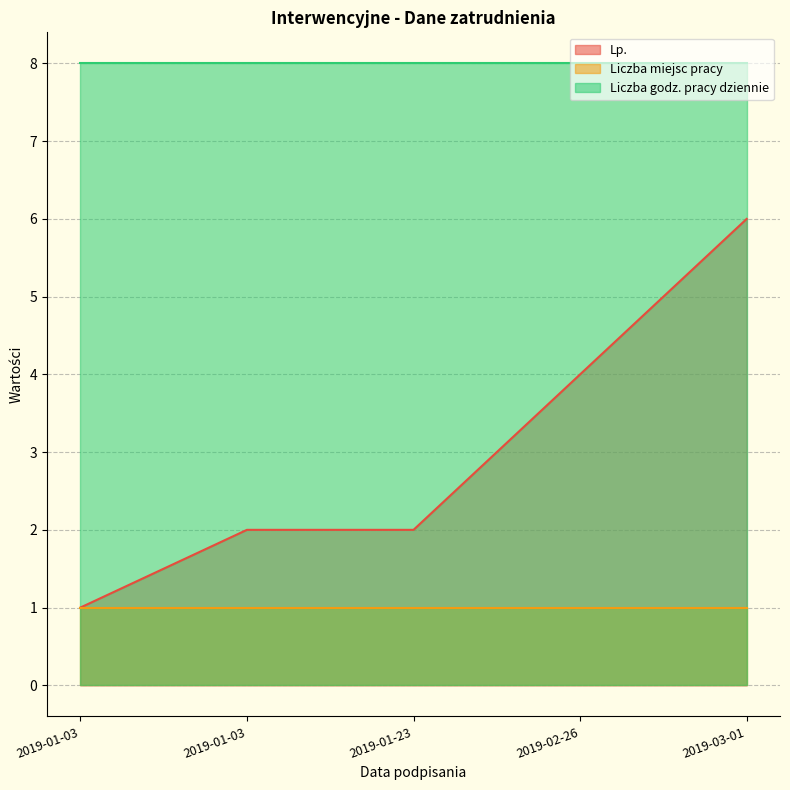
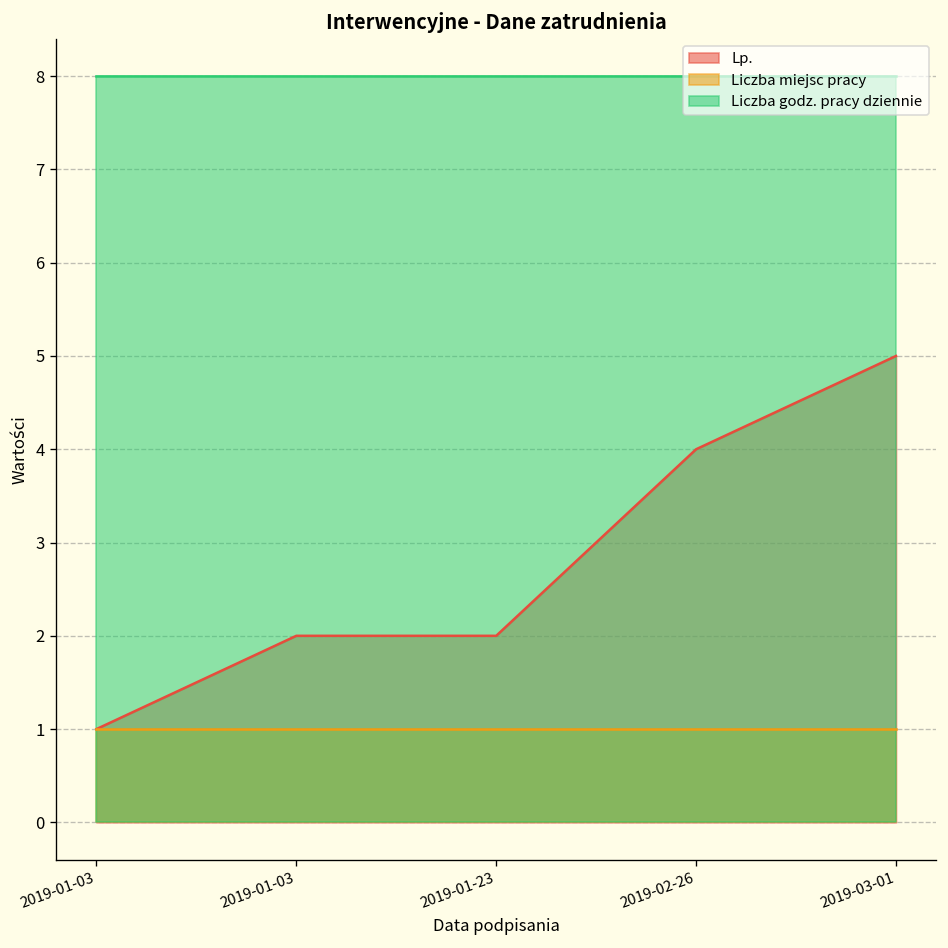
  {
    "Lp.": {
      "2019-01-23": 2,
      "2019-02-26": 4,
-     "2019-03-01": 6
+     "2019-03-01": 5
    },
    "Liczba miejsc pracy": {
      "2019-01-23": 1,
      "2019-02-26": 1,
      "2019-03-01": 1
    },
    "Liczba godz. pracy dziennie": {
      "2019-01-23": 8
    }
  }
